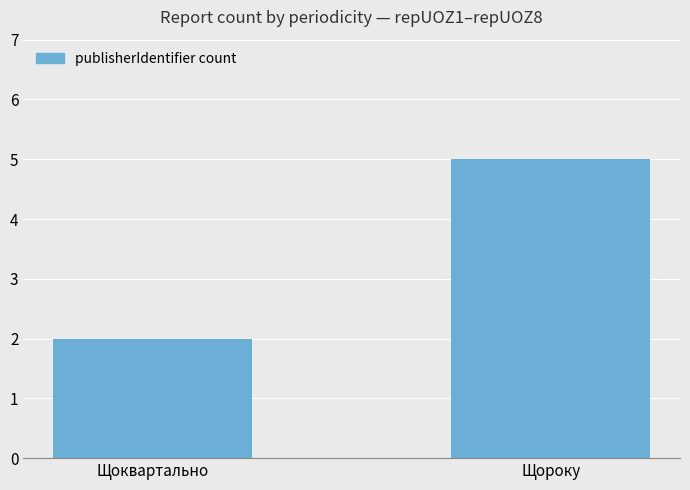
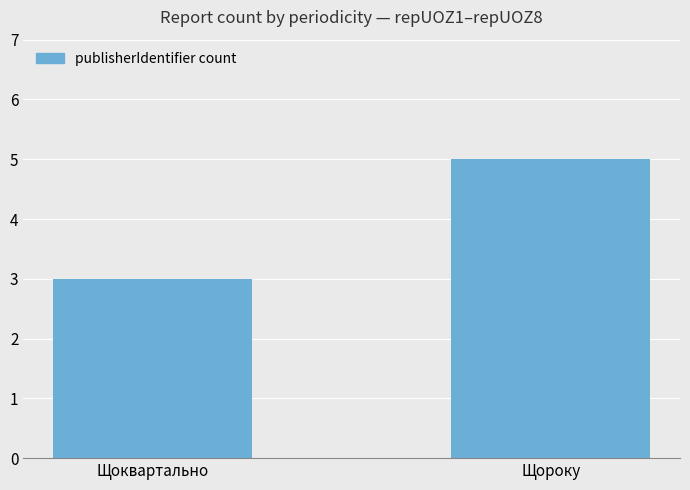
  {
-   "Щоквартально": 2,
+   "Щоквартально": 3,
    "Щороку": 5
  }
